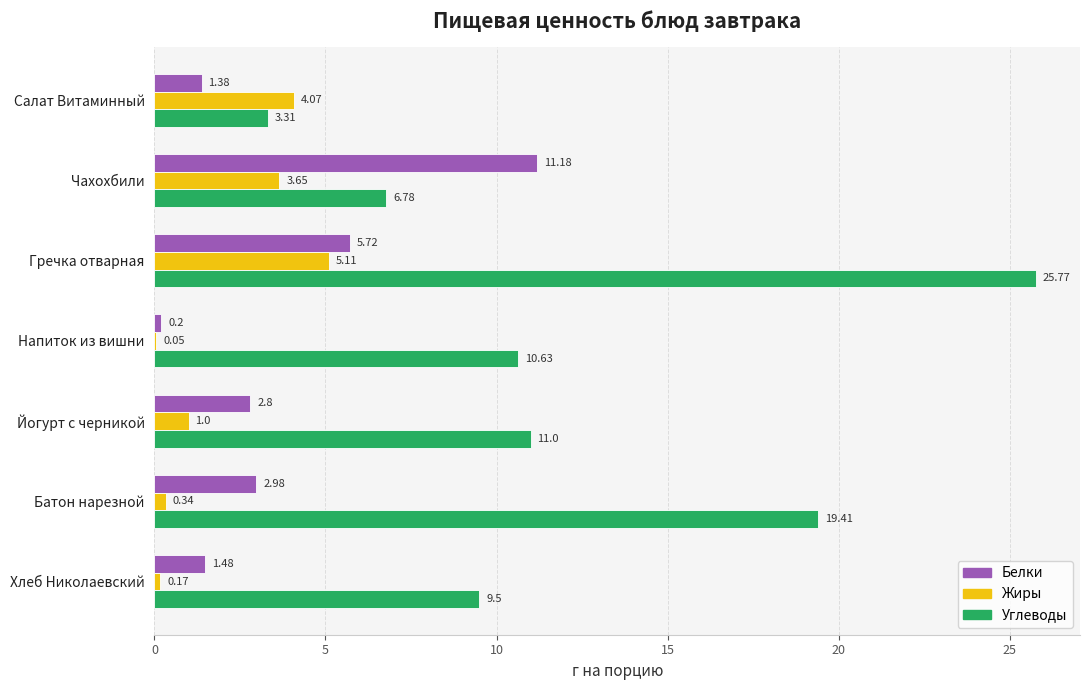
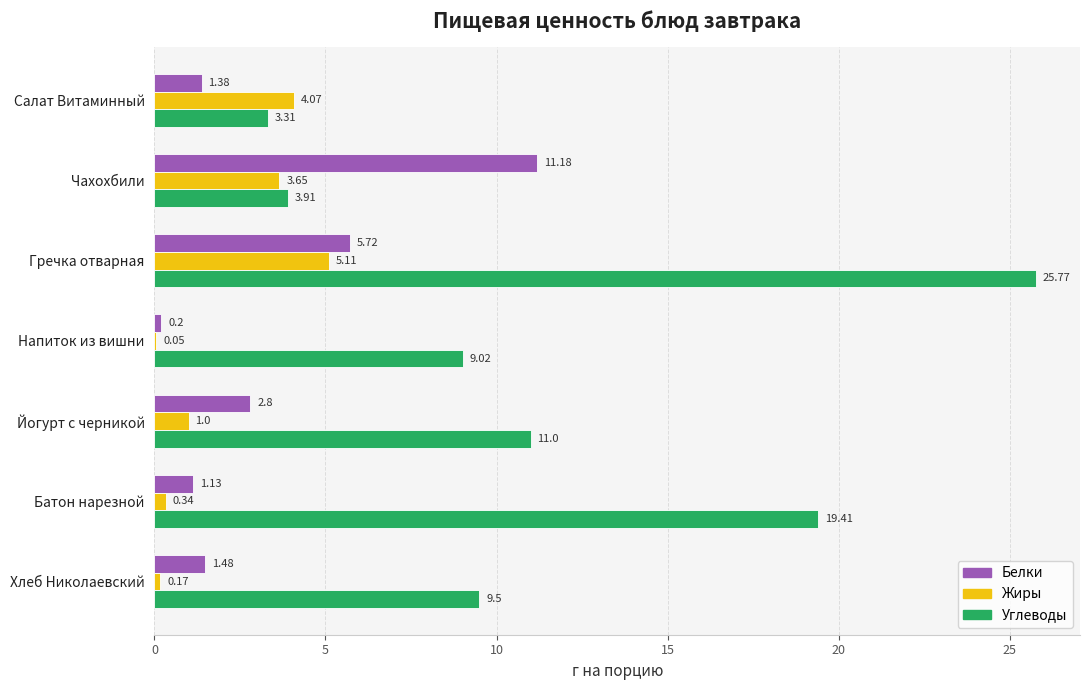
  {
    "Белки": {
      "Салат Витаминный": 1.38,
      "Чахохбили": 11.18,
      "Гречка отварная": 5.72,
      "Напиток из вишни": 0.2,
      "Йогурт с черникой": 2.8,
-     "Батон нарезной": 2.98,
+     "Батон нарезной": 1.13,
      "Хлеб Николаевский": 1.48
    },
    "Жиры": {
      "Салат Витаминный": 4.07,
      "Чахохбили": 3.65,
      "Гречка отварная": 5.11,
      "Напиток из вишни": 0.05,
      "Йогурт с черникой": 1.0,
      "Батон нарезной": 0.34,
      "Хлеб Николаевский": 0.17
    },
    "Углеводы": {
      "Салат Витаминный": 3.31,
-     "Чахохбили": 6.78,
+     "Чахохбили": 3.91,
      "Гречка отварная": 25.77,
-     "Напиток из вишни": 10.63,
+     "Напиток из вишни": 9.02,
      "Йогурт с черникой": 11.0,
      "Батон нарезной": 19.41,
      "Хлеб Николаевский": 9.5
    }
  }
